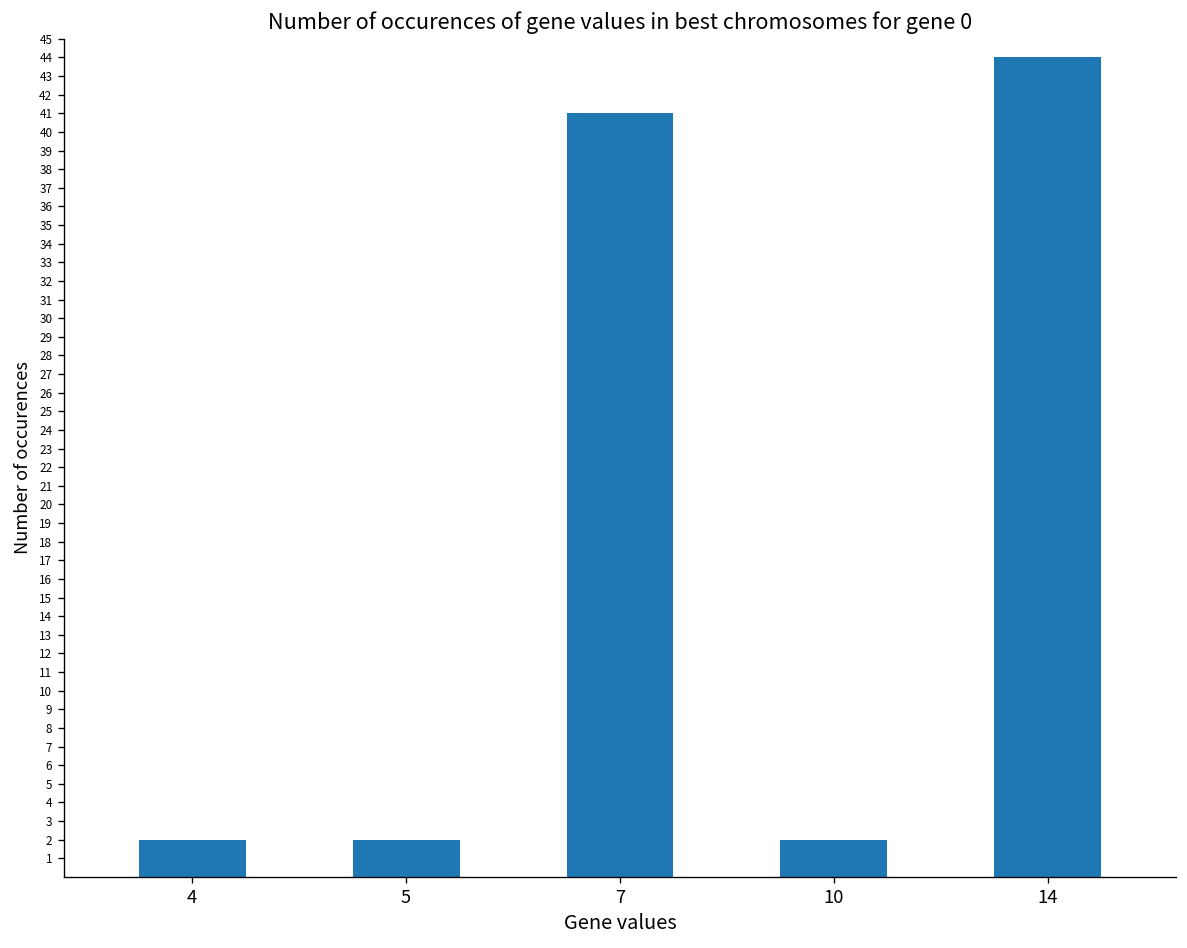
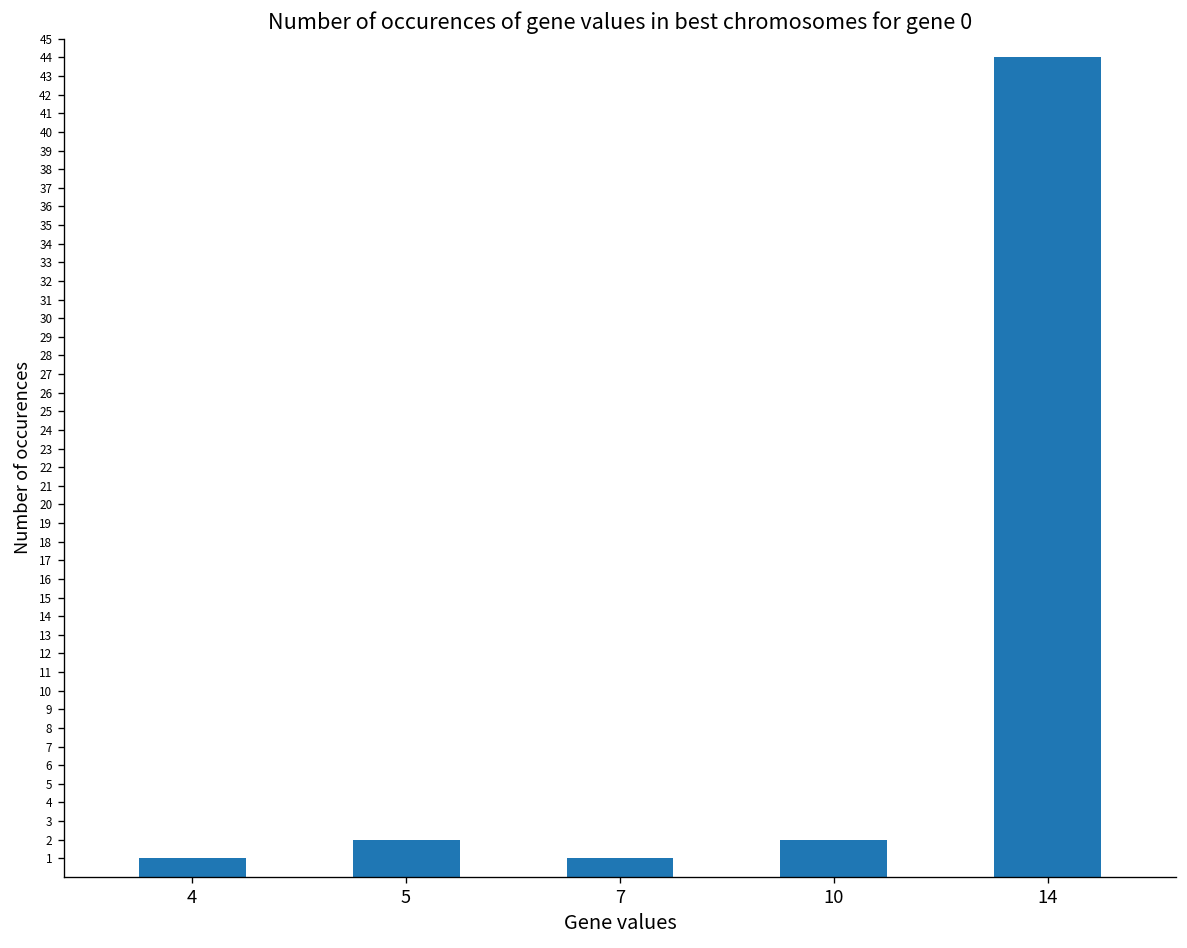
  {
-   "4": 2,
+   "4": 1,
    "5": 2,
-   "7": 41,
+   "7": 1,
    "10": 2,
    "14": 44
  }
